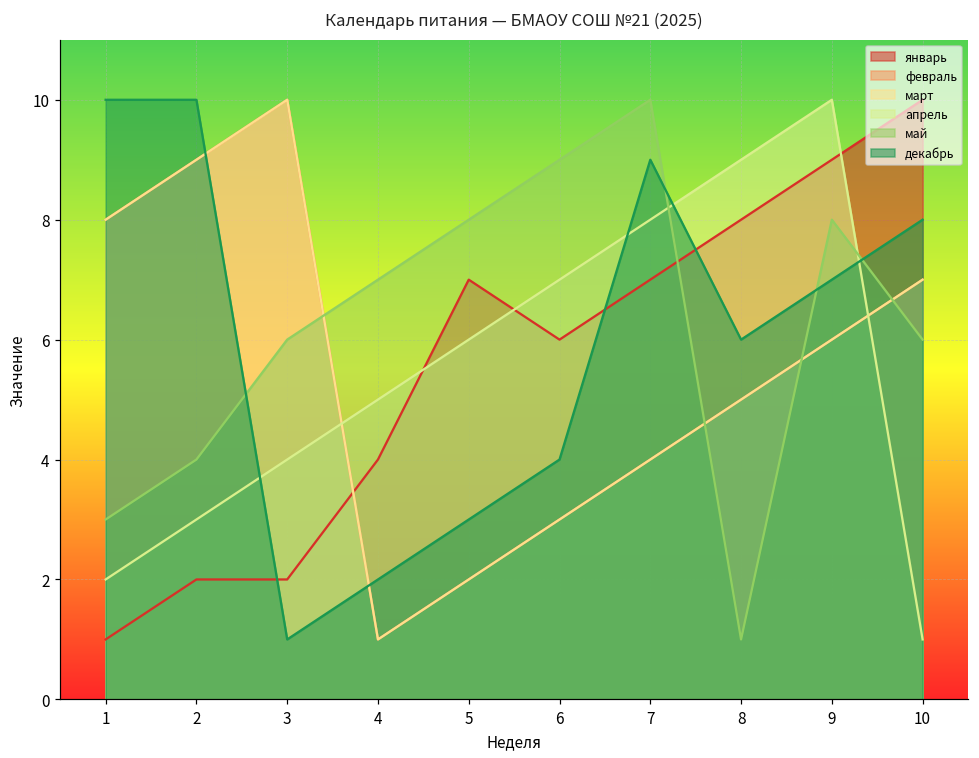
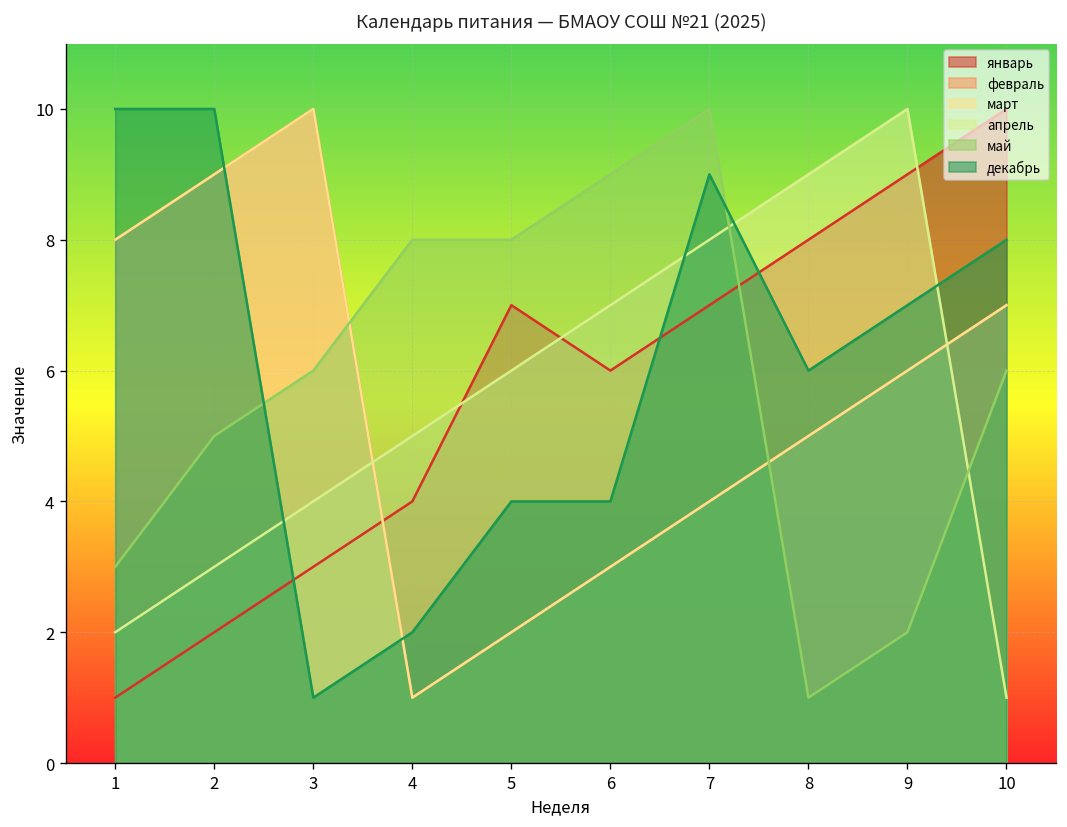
  {
    "январь": {
      "1": 1,
      "2": 2,
-     "3": 2,
+     "3": 3,
      "4": 4,
      "5": 7,
      "6": 6,
      "7": 7,
      "8": 8,
      "9": 9
    },
    "май": {
      "1": 3,
-     "2": 4,
+     "2": 5,
      "3": 6,
-     "4": 7,
+     "4": 8,
      "5": 8,
      "6": 9,
      "7": 10,
      "8": 1,
-     "9": 8,
+     "9": 2,
      "10": 6
    },
    "декабрь": {
      "1": 10,
      "2": 10,
      "3": 1,
      "4": 2,
-     "5": 3,
+     "5": 4,
      "6": 4,
      "7": 9,
      "8": 6,
      "9": 7,
      "10": 8
    }
  }
